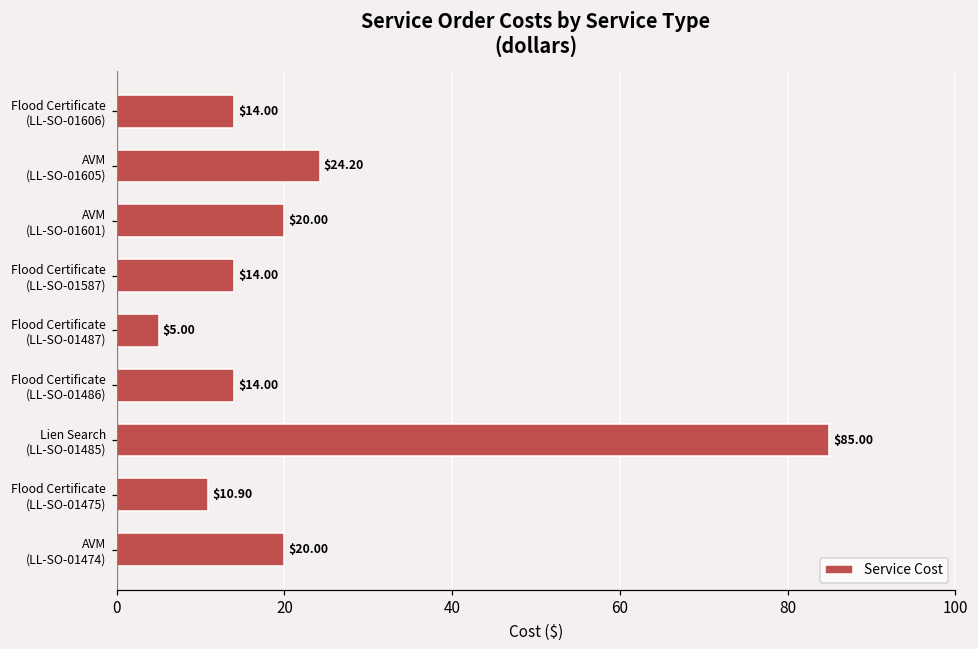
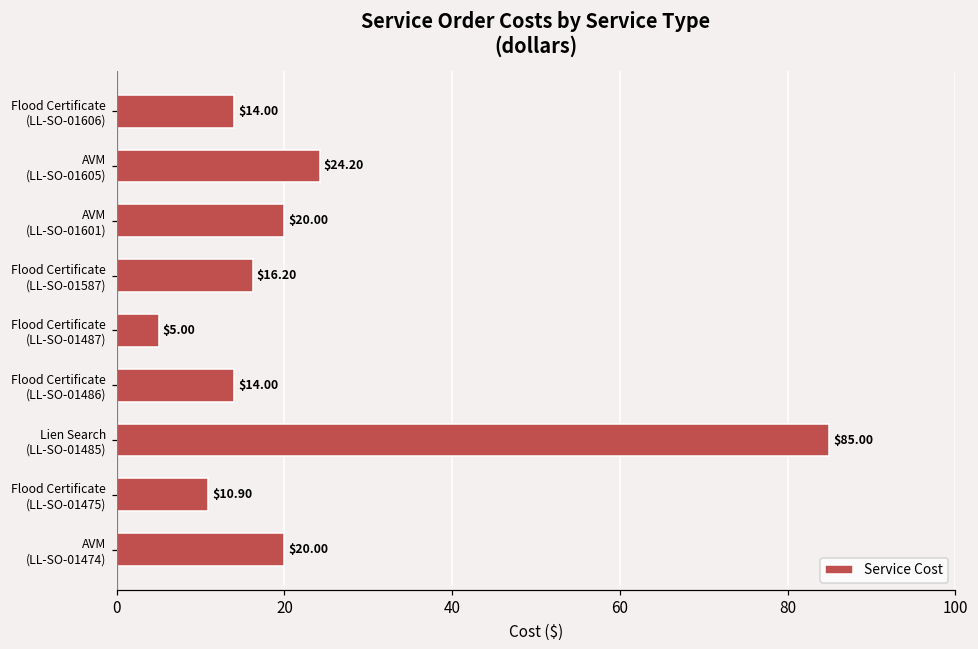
  {
    "Flood Certificate (LL-SO-01606)": "$14.00",
    "AVM (LL-SO-01605)": "$24.20",
    "AVM (LL-SO-01601)": "$20.00",
-   "Flood Certificate (LL-SO-01587)": "$14.00",
+   "Flood Certificate (LL-SO-01587)": "$16.20",
    "Flood Certificate (LL-SO-01487)": "$5.00",
    "Flood Certificate (LL-SO-01486)": "$14.00",
    "Lien Search (LL-SO-01485)": "$85.00",
    "Flood Certificate (LL-SO-01475)": "$10.90",
    "AVM (LL-SO-01474)": "$20.00"
  }
